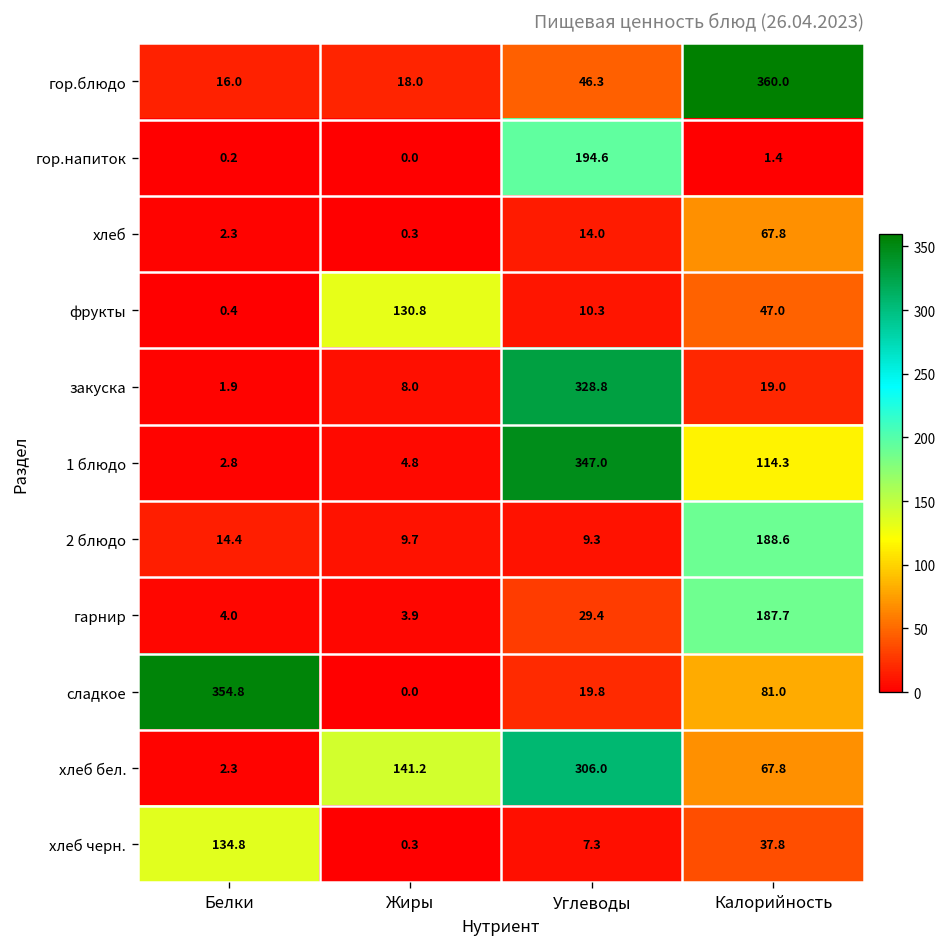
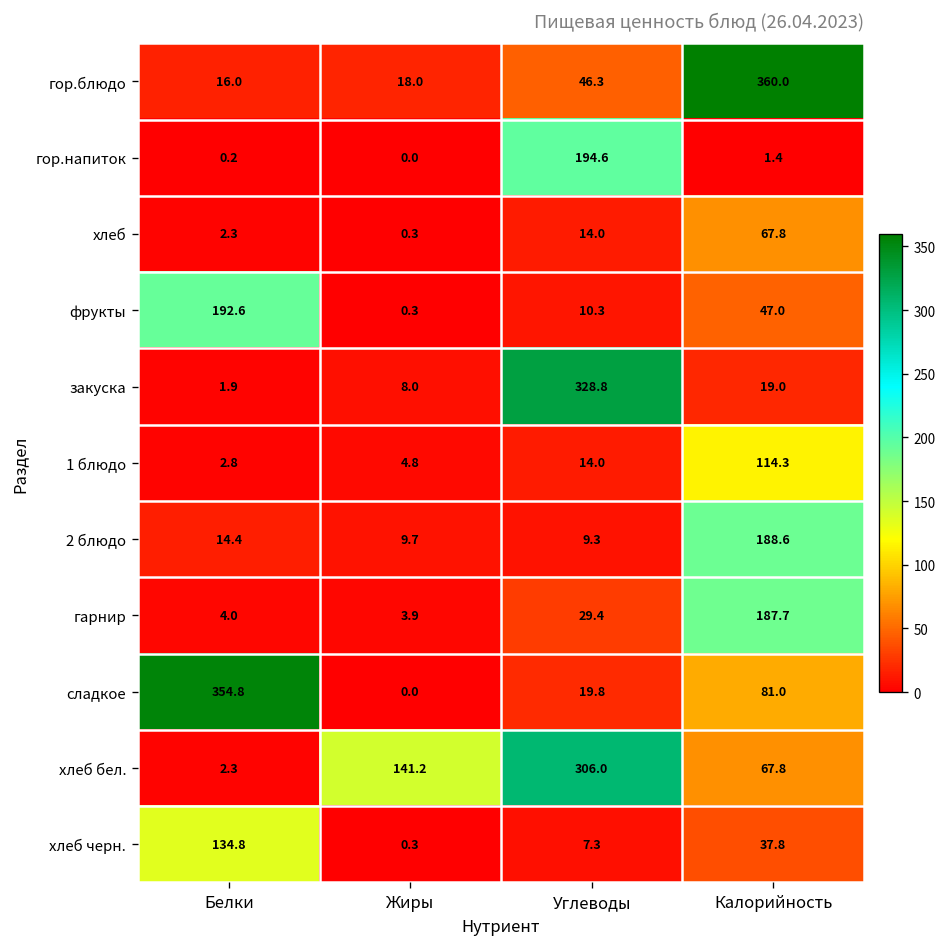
  {
    "гор.блюдо": {
      "Белки": 16.0,
      "Жиры": 18.0,
      "Углеводы": 46.3,
      "Калорийность": 360.0
    },
    "гор.напиток": {
      "Белки": 0.2,
      "Жиры": 0.0,
      "Углеводы": 194.6,
      "Калорийность": 1.4
    },
    "хлеб": {
      "Белки": 2.3,
      "Жиры": 0.3,
      "Углеводы": 14.0,
      "Калорийность": 67.8
    },
    "фрукты": {
-     "Белки": 0.4,
-     "Жиры": 130.8,
+     "Белки": 192.6,
+     "Жиры": 0.3,
      "Углеводы": 10.3,
      "Калорийность": 47.0
    },
    "закуска": {
      "Белки": 1.9,
      "Жиры": 8.0,
      "Углеводы": 328.8,
      "Калорийность": 19.0
    },
    "1 блюдо": {
      "Белки": 2.8,
      "Жиры": 4.8,
-     "Углеводы": 347.0,
+     "Углеводы": 14.0,
      "Калорийность": 114.3
    },
    "2 блюдо": {
      "Белки": 14.4,
      "Жиры": 9.7,
      "Углеводы": 9.3,
      "Калорийность": 188.6
    },
    "гарнир": {
      "Белки": 4.0,
      "Жиры": 3.9,
      "Углеводы": 29.4,
      "Калорийность": 187.7
    },
    "сладкое": {
      "Белки": 354.8,
      "Жиры": 0.0,
      "Углеводы": 19.8,
      "Калорийность": 81.0
    },
    "хлеб бел.": {
      "Белки": 2.3,
      "Жиры": 141.2,
      "Углеводы": 306.0,
      "Калорийность": 67.8
    },
    "хлеб черн.": {
      "Белки": 134.8,
      "Жиры": 0.3,
      "Углеводы": 7.3,
      "Калорийность": 37.8
    }
  }
